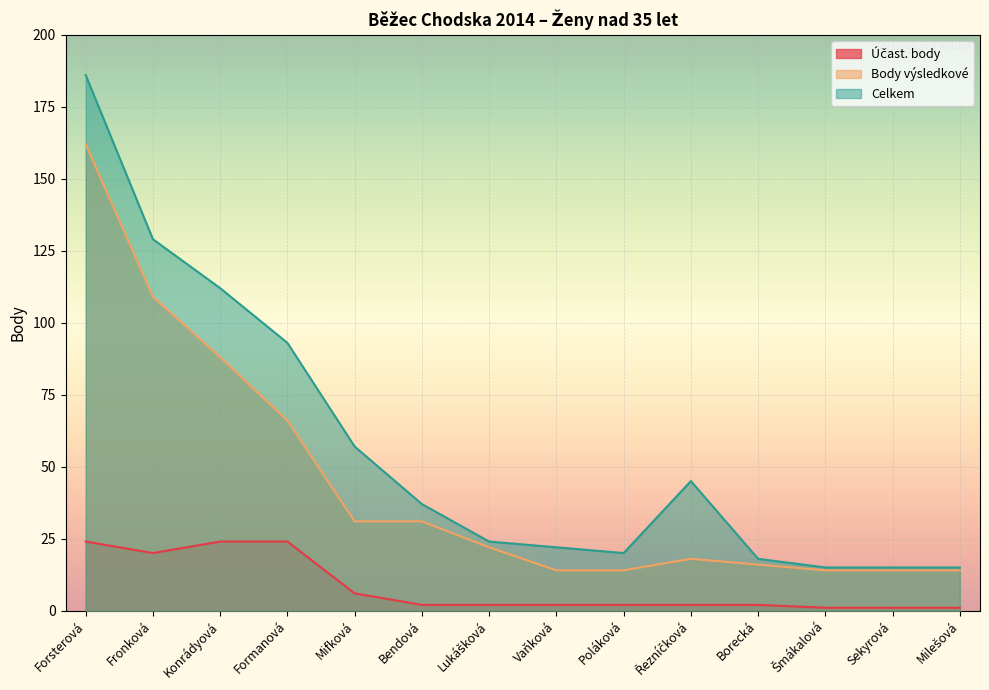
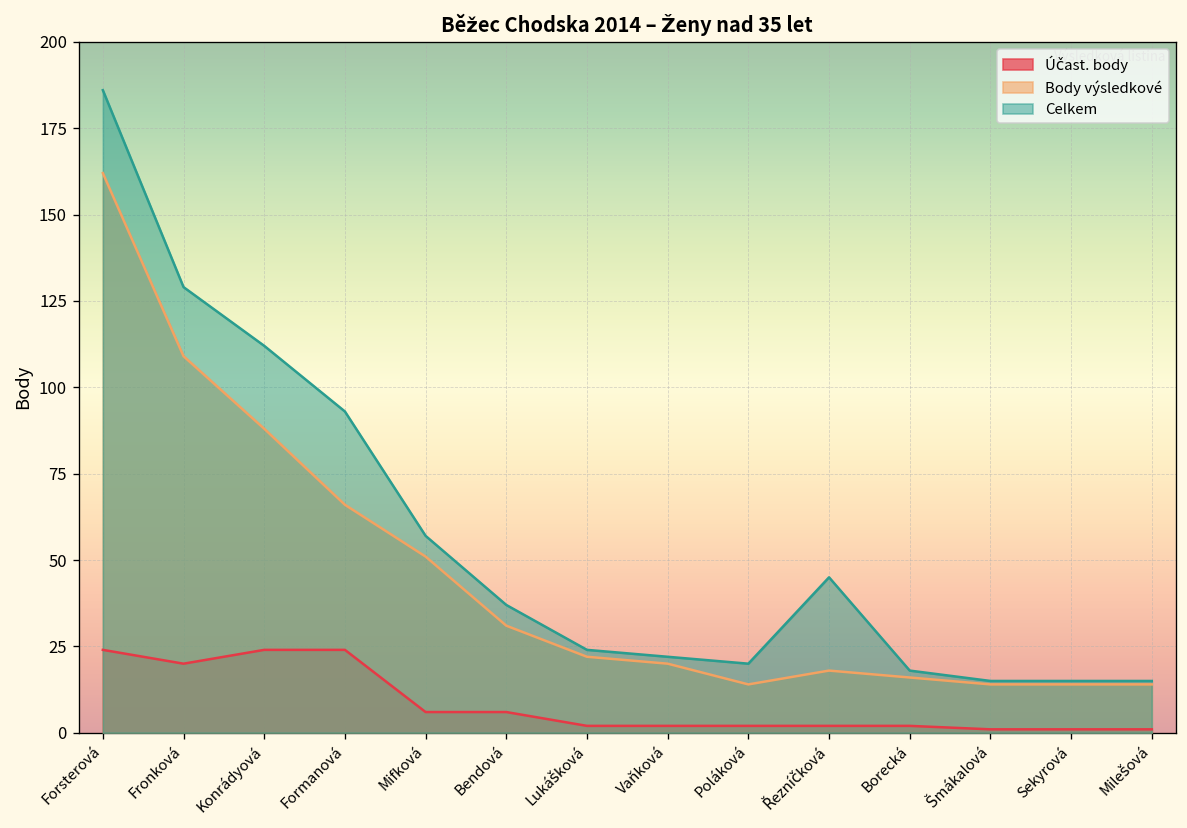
  {
    "Účast. body": {
      "Forsterová": 24,
      "Fronková": 20,
      "Konrádyová": 24,
      "Formanová": 24,
      "Mifková": 6,
-     "Bendová": 2,
+     "Bendová": 6,
      "Lukášková": 2,
      "Vaňková": 2,
      "Poláková": 2,
      "Řezníčková": 2,
      "Borecká": 2,
      "Šmákalová": 1,
      "Sekyrová": 1,
      "Milešová": 1
    },
    "Body výsledkové": {
      "Forsterová": 162,
      "Fronková": 109,
      "Konrádyová": 88,
      "Formanová": 66,
-     "Mifková": 31,
+     "Mifková": 51,
      "Bendová": 31,
      "Lukášková": 22,
-     "Vaňková": 14,
+     "Vaňková": 20,
      "Poláková": 14,
      "Řezníčková": 18,
      "Borecká": 16,
      "Šmákalová": 14,
      "Sekyrová": 14,
      "Milešová": 14
    },
    "Celkem": {
      "Forsterová": 186,
      "Fronková": 129,
      "Konrádyová": 112,
      "Formanová": 93,
      "Mifková": 57,
      "Bendová": 37,
      "Lukášková": 24,
      "Vaňková": 22,
      "Poláková": 20,
      "Řezníčková": 45,
      "Borecká": 18,
      "Šmákalová": 15,
      "Sekyrová": 15,
      "Milešová": 15
    }
  }
